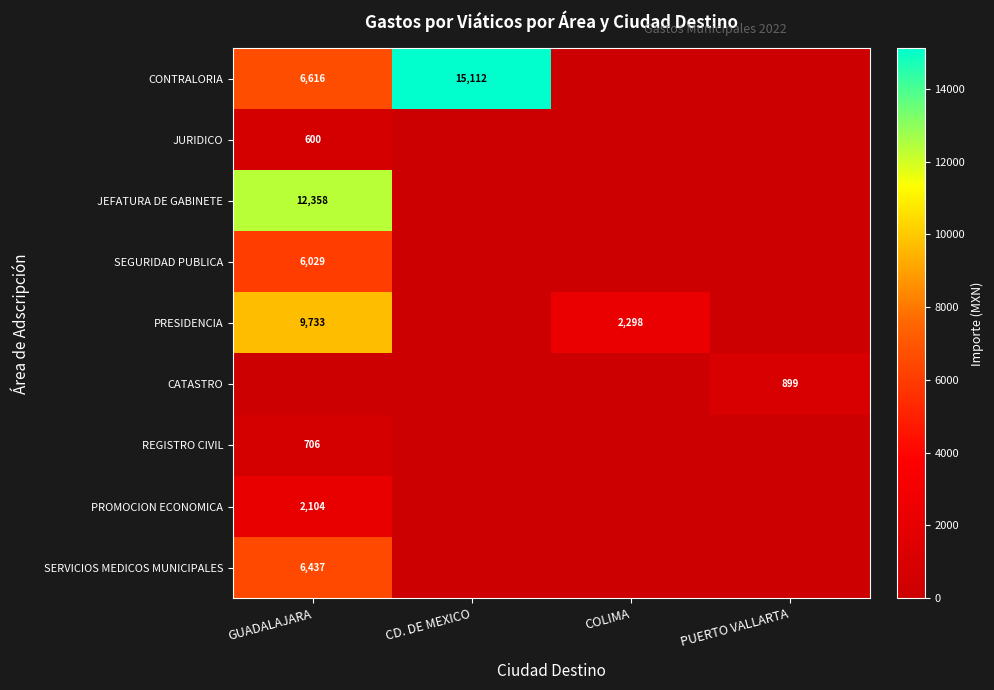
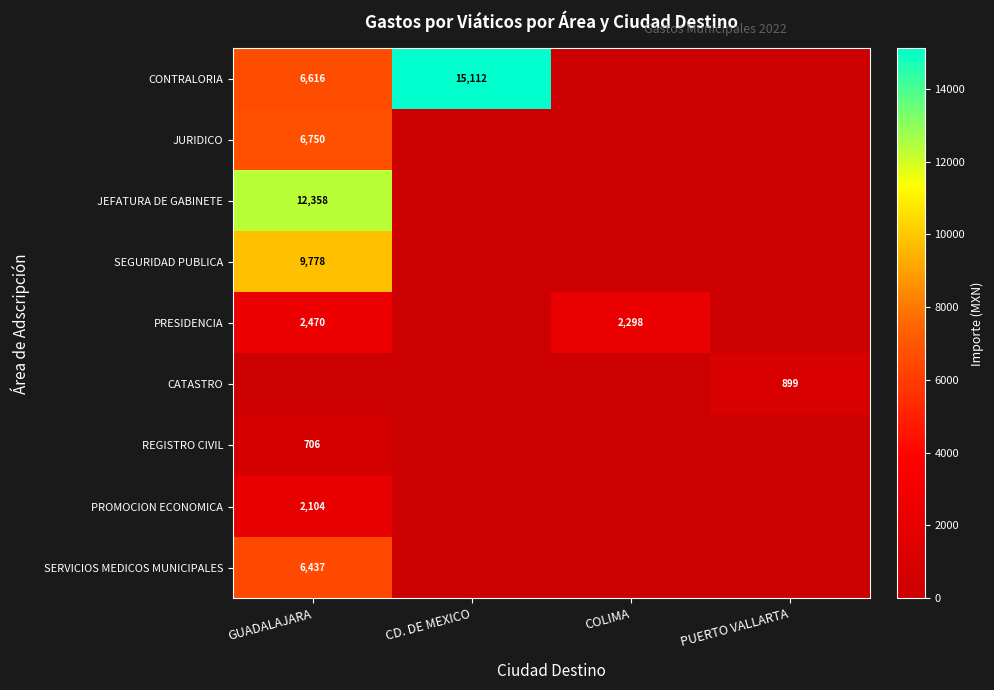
  {
    "CONTRALORIA": {
      "GUADALAJARA": "6,616",
      "CD. DE MEXICO": "15,112"
    },
    "JURIDICO": {
-     "GUADALAJARA": "600"
+     "GUADALAJARA": "6,750"
    },
    "JEFATURA DE GABINETE": {
      "GUADALAJARA": "12,358"
    },
    "SEGURIDAD PUBLICA": {
-     "GUADALAJARA": "6,029"
+     "GUADALAJARA": "9,778"
    },
    "PRESIDENCIA": {
-     "GUADALAJARA": "9,733",
+     "GUADALAJARA": "2,470",
      "COLIMA": "2,298"
    },
    "CATASTRO": {
      "PUERTO VALLARTA": "899"
    },
    "REGISTRO CIVIL": {
      "GUADALAJARA": "706"
    },
    "PROMOCION ECONOMICA": {
      "GUADALAJARA": "2,104"
    },
    "SERVICIOS MEDICOS MUNICIPALES": {
      "GUADALAJARA": "6,437"
    }
  }
